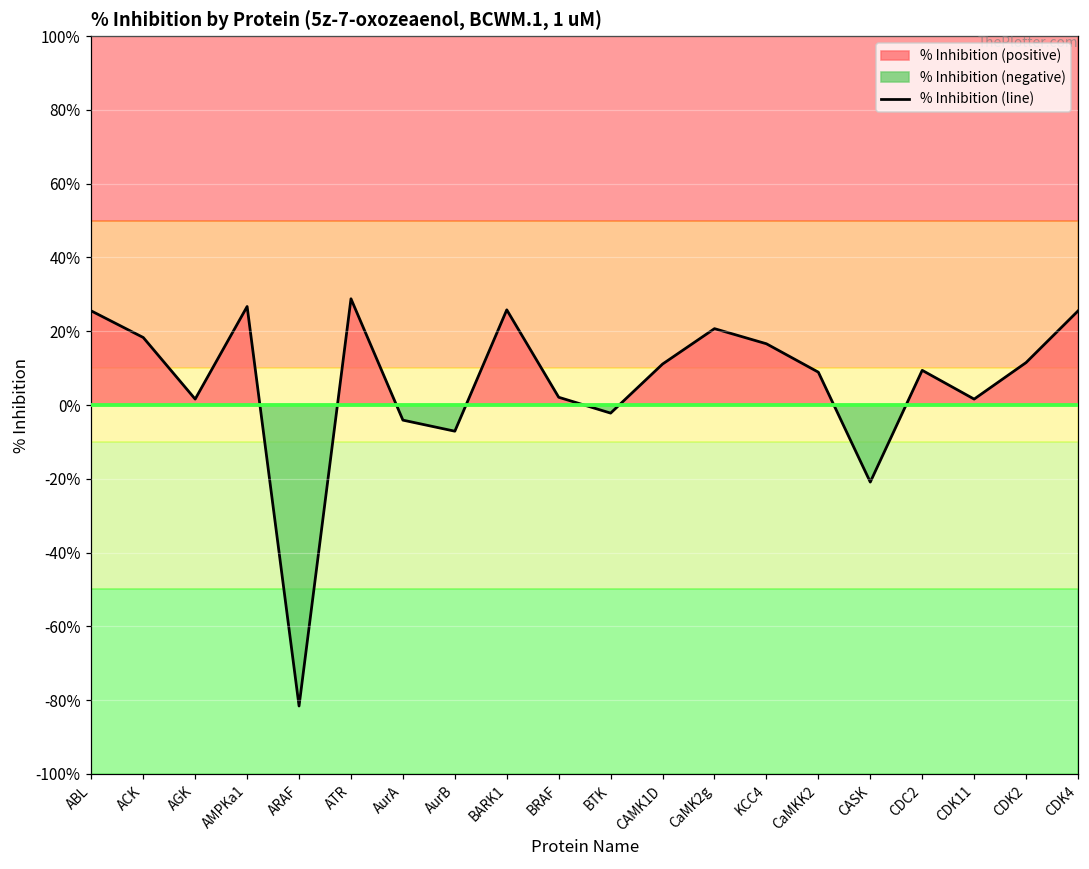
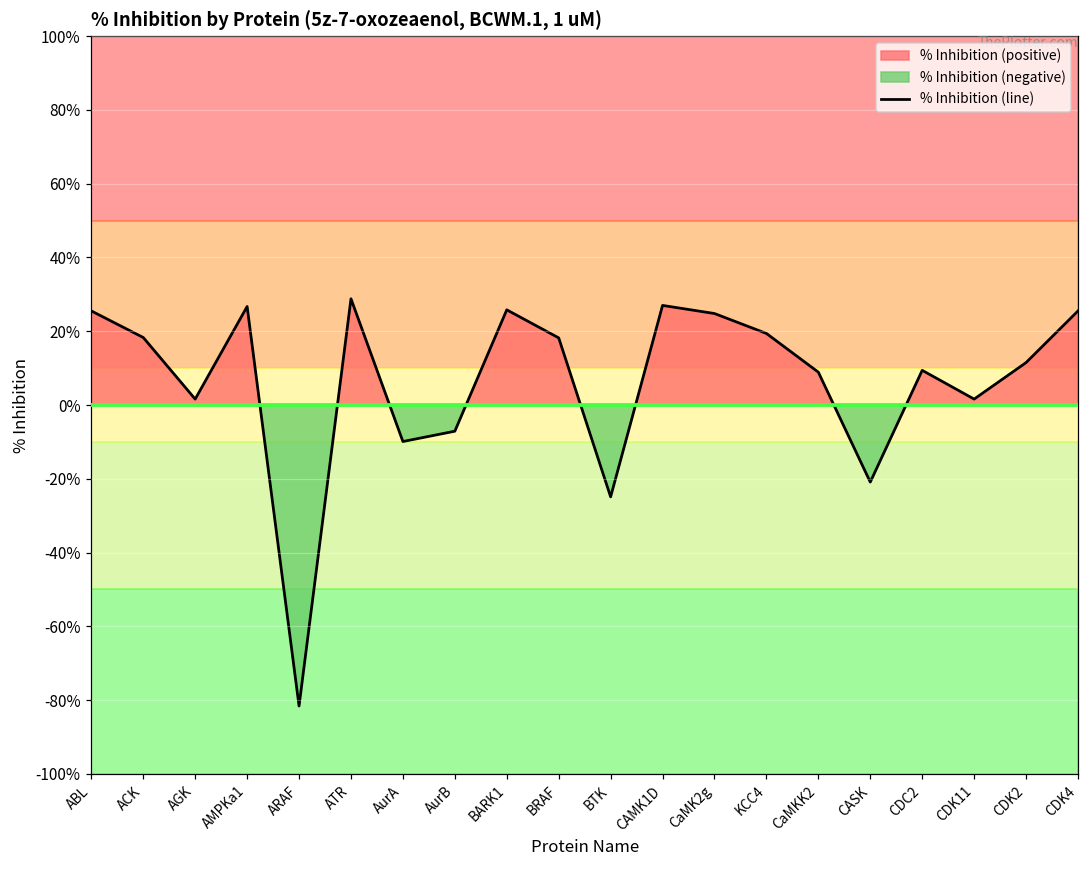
  {
    "ABL": "26%",
    "ACK": "18%",
    "AGK": "2%",
    "AMPKa1": "27%",
    "ARAF": "-82%",
    "ATR": "29%",
-   "AurA": "-4%",
+   "AurA": "-10%",
    "AurB": "-7%",
    "BARK1": "26%",
-   "BRAF": "2%",
-   "BTK": "-2%",
-   "CAMK1D": "11%",
-   "CaMK2g": "21%",
-   "KCC4": "17%",
+   "BRAF": "18%",
+   "BTK": "-25%",
+   "CAMK1D": "27%",
+   "CaMK2g": "25%",
+   "KCC4": "19%",
    "CaMKK2": "9%",
    "CASK": "-21%",
    "CDC2": "9%",
    "CDK11": "2%",
    "CDK2": "12%",
    "CDK4": "26%"
  }
